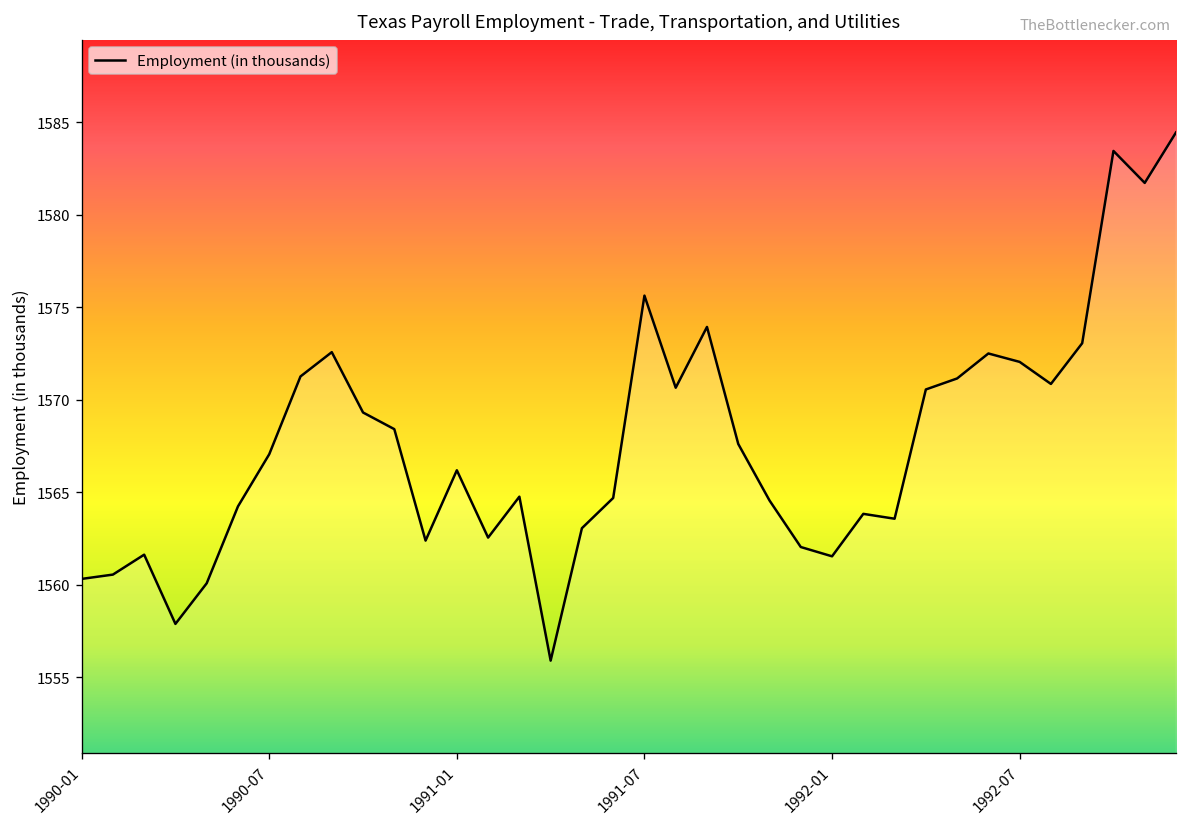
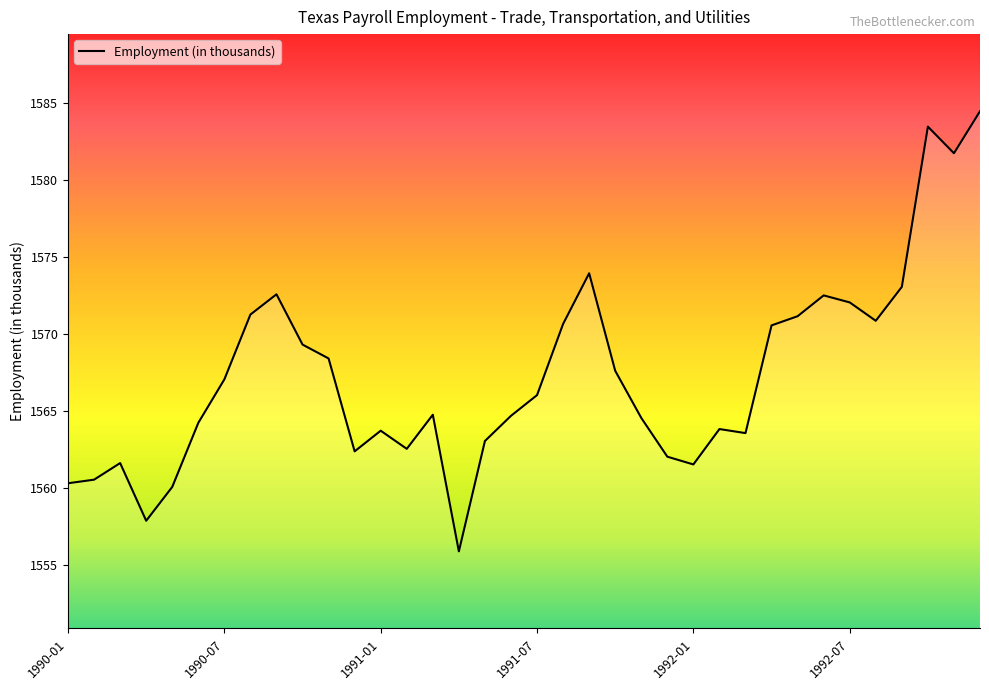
  {
    "1990-01": 1560.3,
    "1990-07": 1567.0,
-   "1991-01": 1566.2,
-   "1991-07": 1575.6,
+   "1991-01": 1563.7,
+   "1991-07": 1566.0,
    "1992-01": 1561.5,
    "1992-07": 1572.0
  }
